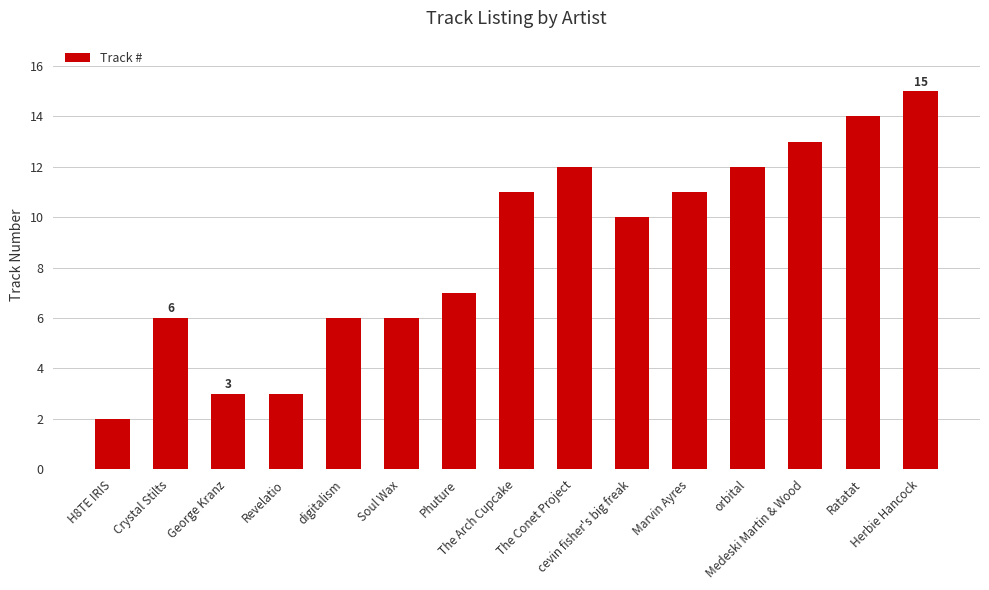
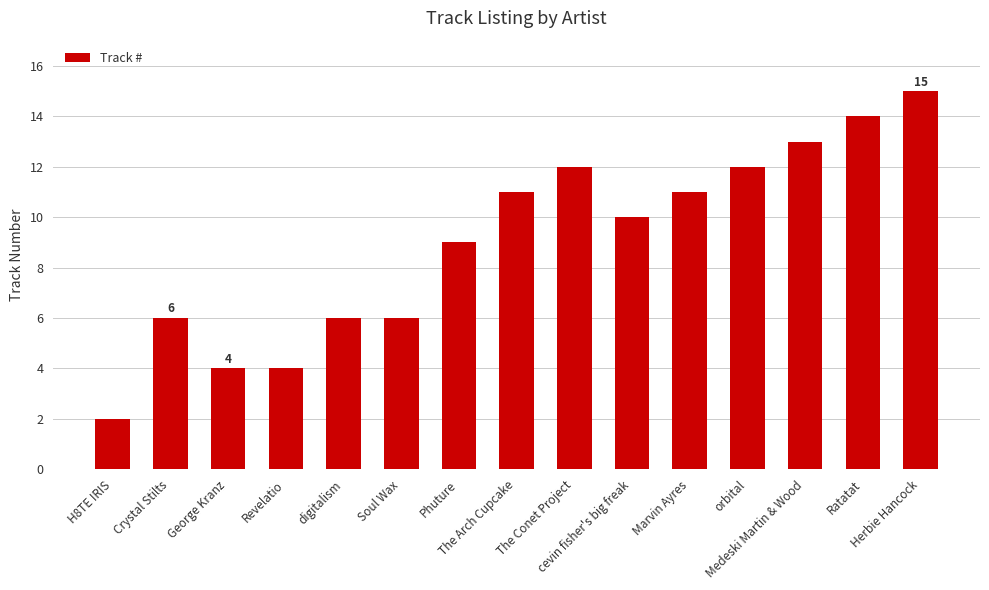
  {
    "Crystal Stilts": 6,
-   "George Kranz": 3,
-   "Revelatio": 3,
-   "Phuture": 7,
+   "George Kranz": 4,
+   "Revelatio": 4,
+   "Phuture": 9,
    "Herbie Hancock": 15
  }
